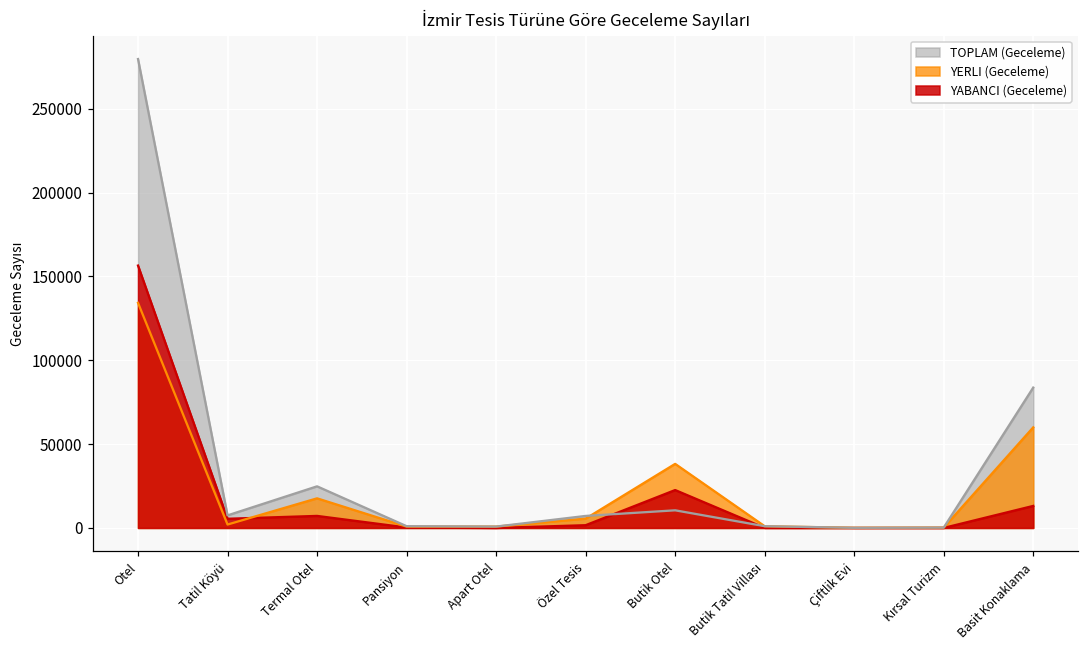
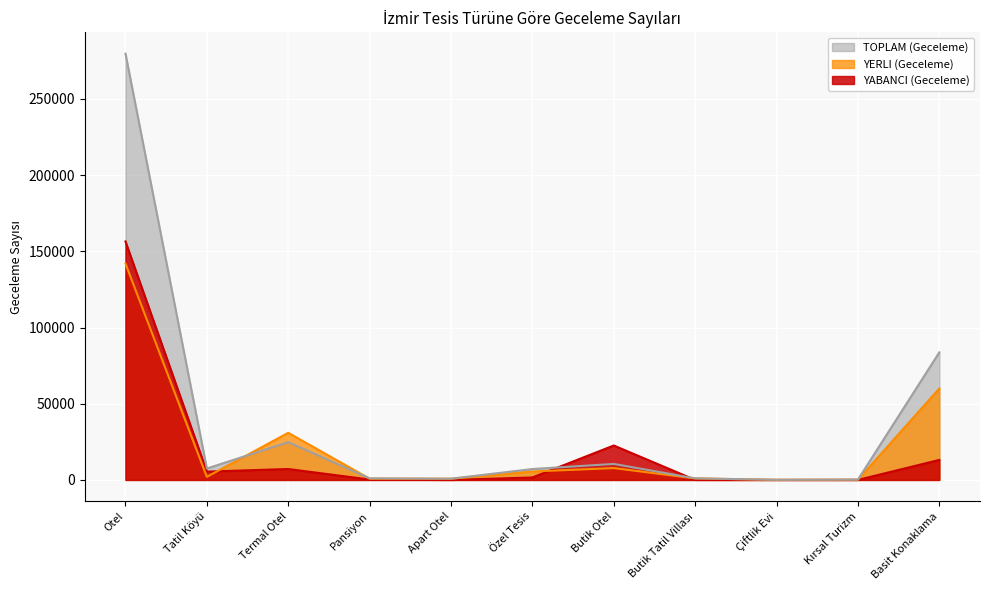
  {
    "YABANCI (Geceleme)": {
      "Otel": 157000,
      "Tatil Köyü": 5000,
      "Termal Otel": 7000,
      "Özel Tesis": 2000,
      "Butik Otel": 23000,
      "Basit Konaklama": 13000
    },
    "TOPLAM (Geceleme)": {
      "Otel": 280000,
      "Tatil Köyü": 7000,
      "Termal Otel": 25000,
      "Butik Otel": 11000,
      "Basit Konaklama": 84000
    },
    "YERLI (Geceleme)": {
-     "Otel": 134000,
+     "Otel": 142000,
      "Tatil Köyü": 2000,
-     "Termal Otel": 18000,
-     "Butik Otel": 38000,
+     "Termal Otel": 31000,
+     "Butik Otel": 8000,
      "Basit Konaklama": 60000
    }
  }
